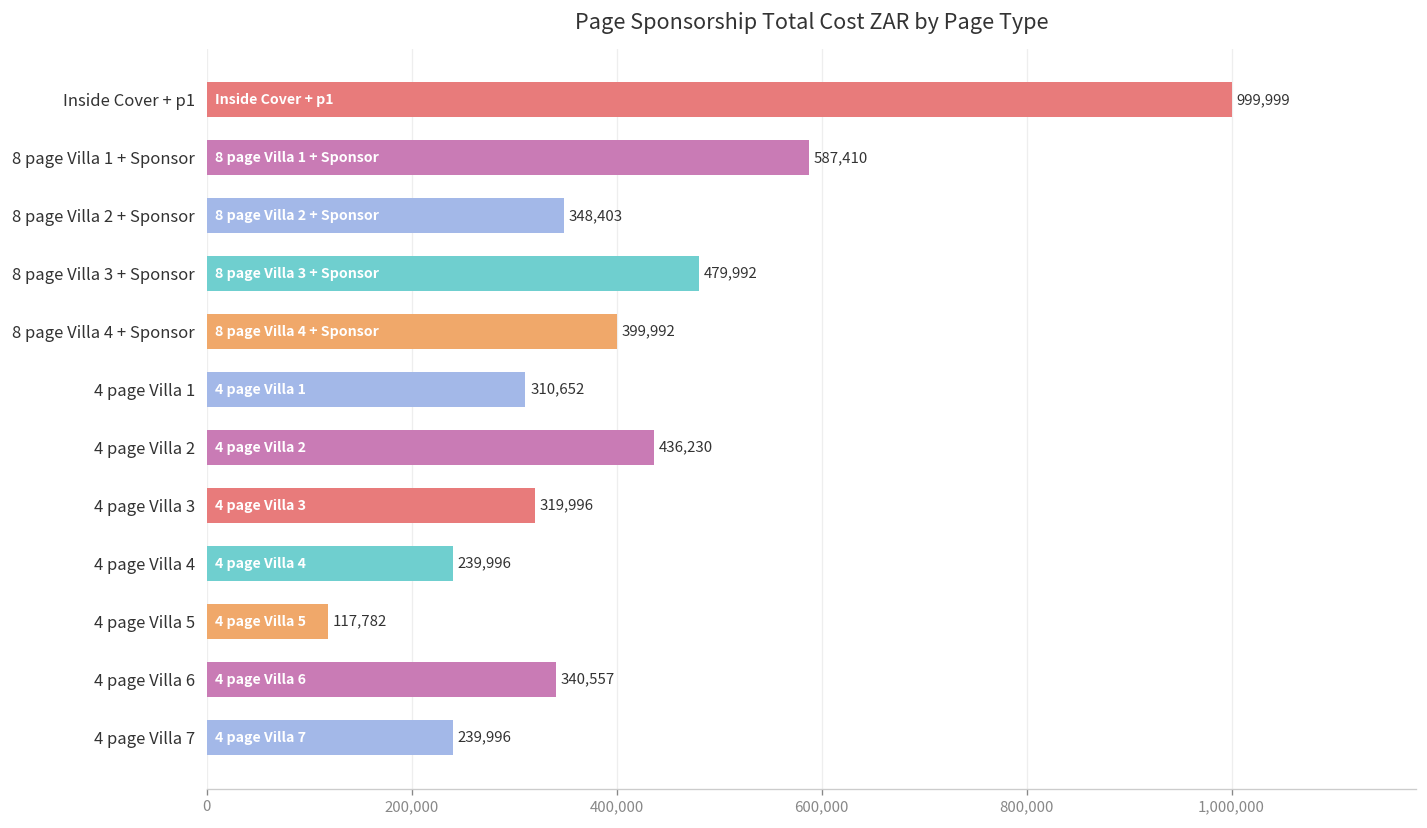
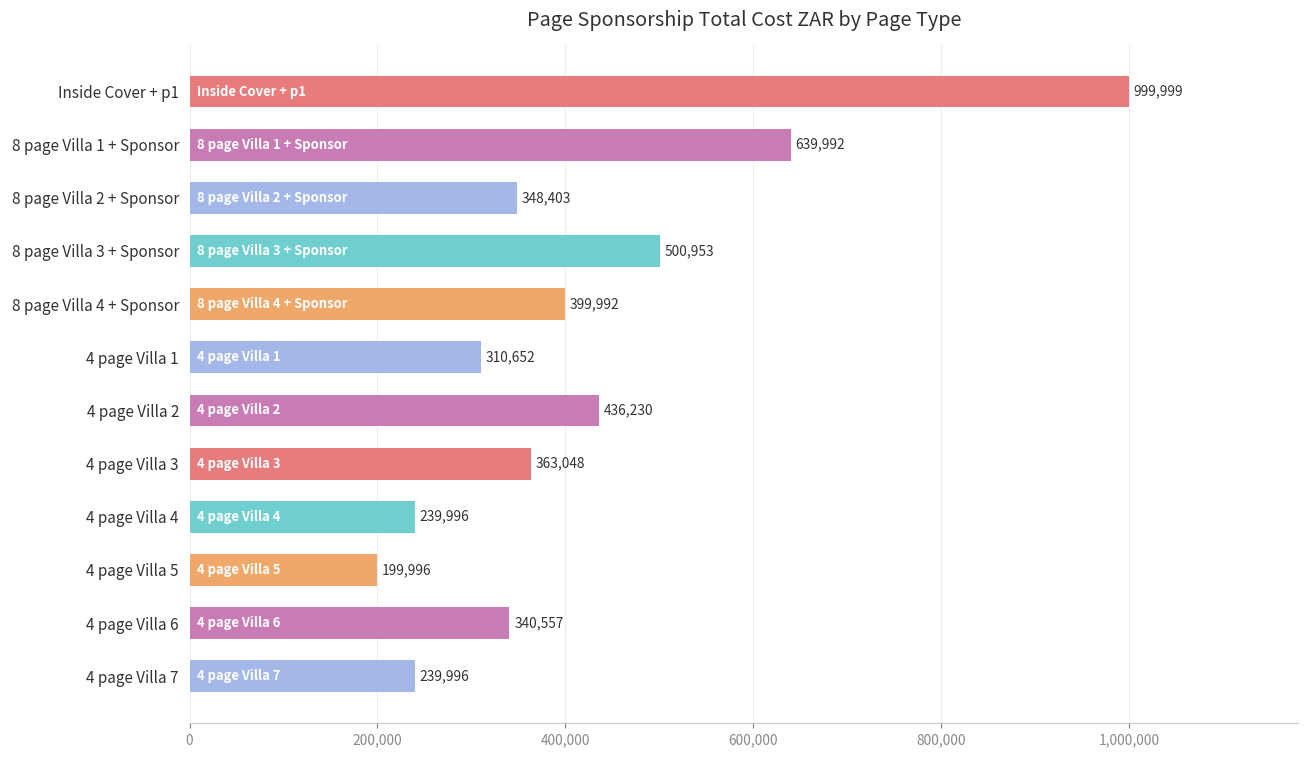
  {
    "Inside Cover + p1": "999,999",
-   "8 page Villa 1 + Sponsor": "587,410",
+   "8 page Villa 1 + Sponsor": "639,992",
    "8 page Villa 2 + Sponsor": "348,403",
-   "8 page Villa 3 + Sponsor": "479,992",
+   "8 page Villa 3 + Sponsor": "500,953",
    "8 page Villa 4 + Sponsor": "399,992",
    "4 page Villa 1": "310,652",
    "4 page Villa 2": "436,230",
-   "4 page Villa 3": "319,996",
+   "4 page Villa 3": "363,048",
    "4 page Villa 4": "239,996",
-   "4 page Villa 5": "117,782",
+   "4 page Villa 5": "199,996",
    "4 page Villa 6": "340,557",
    "4 page Villa 7": "239,996"
  }
